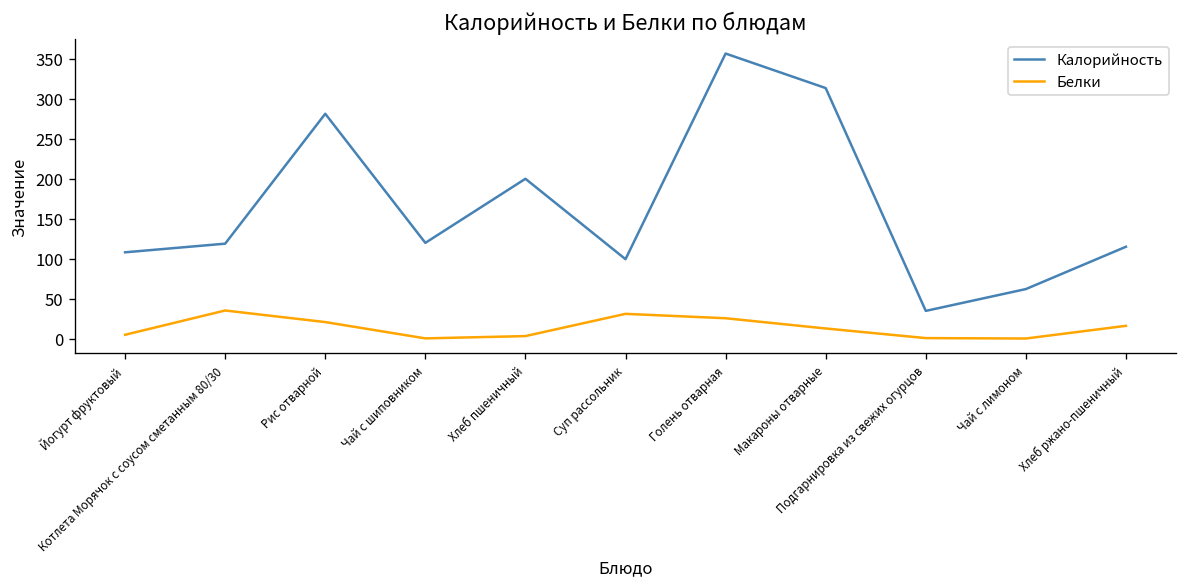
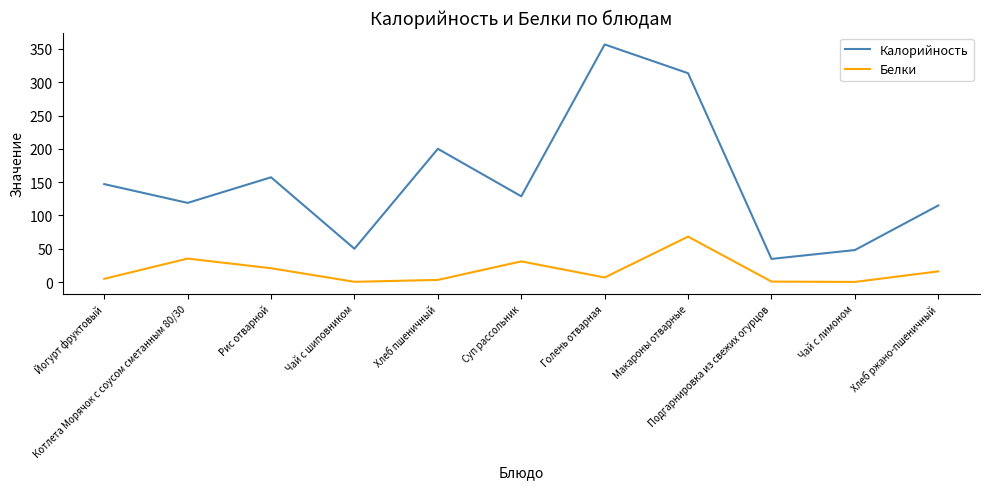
  {
    "Калорийность": {
-     "Йогурт фруктовый": 110,
+     "Йогурт фруктовый": 150,
      "Котлета Морячок с соусом сметанным 80/30": 120,
-     "Рис отварной": 280,
-     "Чай с шиповником": 120,
+     "Рис отварной": 160,
+     "Чай с шиповником": 50,
      "Хлеб пшеничный": 200,
-     "Суп рассольник": 100,
+     "Суп рассольник": 130,
      "Голень отварная": 360,
      "Макароны отварные": 310,
      "Подгарнировка из свежих огурцов": 30,
-     "Чай с лимоном": 60,
+     "Чай с лимоном": 50,
      "Хлеб ржано-пшеничный": 110
    },
    "Белки": {
      "Йогурт фруктовый": 0,
      "Котлета Морячок с соусом сметанным 80/30": 40,
      "Рис отварной": 20,
      "Чай с шиповником": 0,
      "Хлеб пшеничный": 0,
      "Суп рассольник": 30,
-     "Голень отварная": 30,
-     "Макароны отварные": 10,
+     "Голень отварная": 10,
+     "Макароны отварные": 70,
      "Подгарнировка из свежих огурцов": 0,
      "Чай с лимоном": 0,
      "Хлеб ржано-пшеничный": 20
    }
  }
